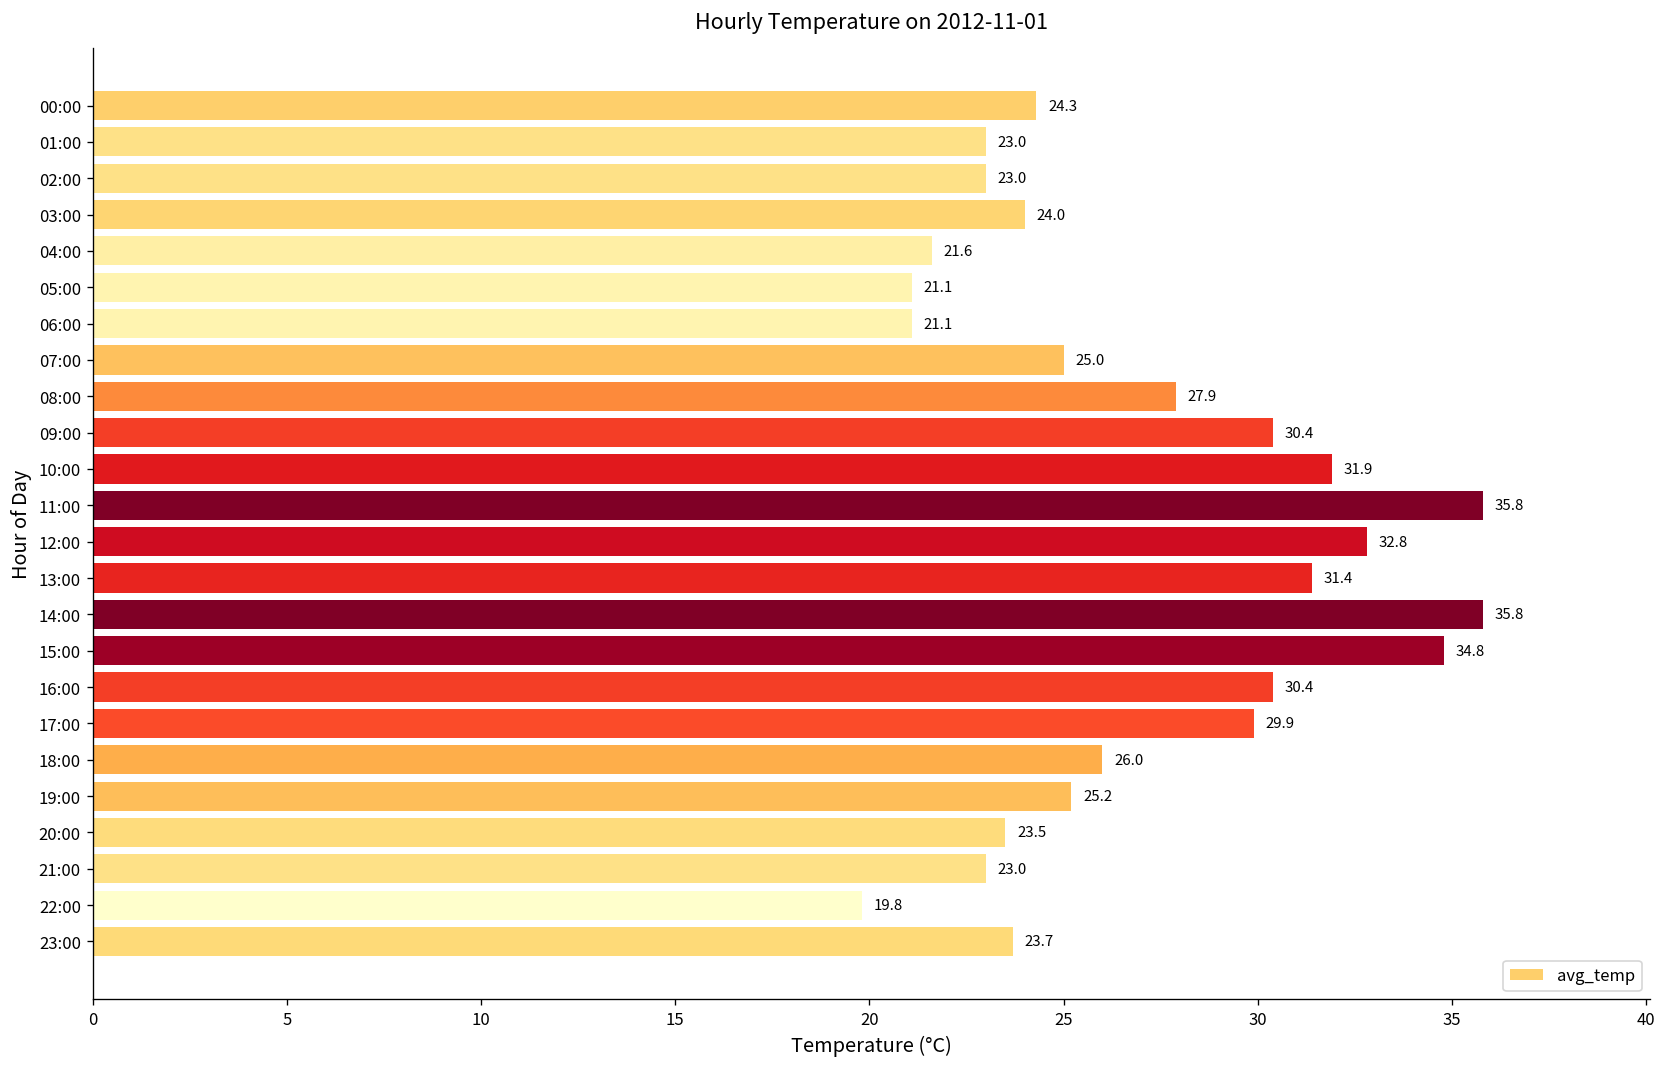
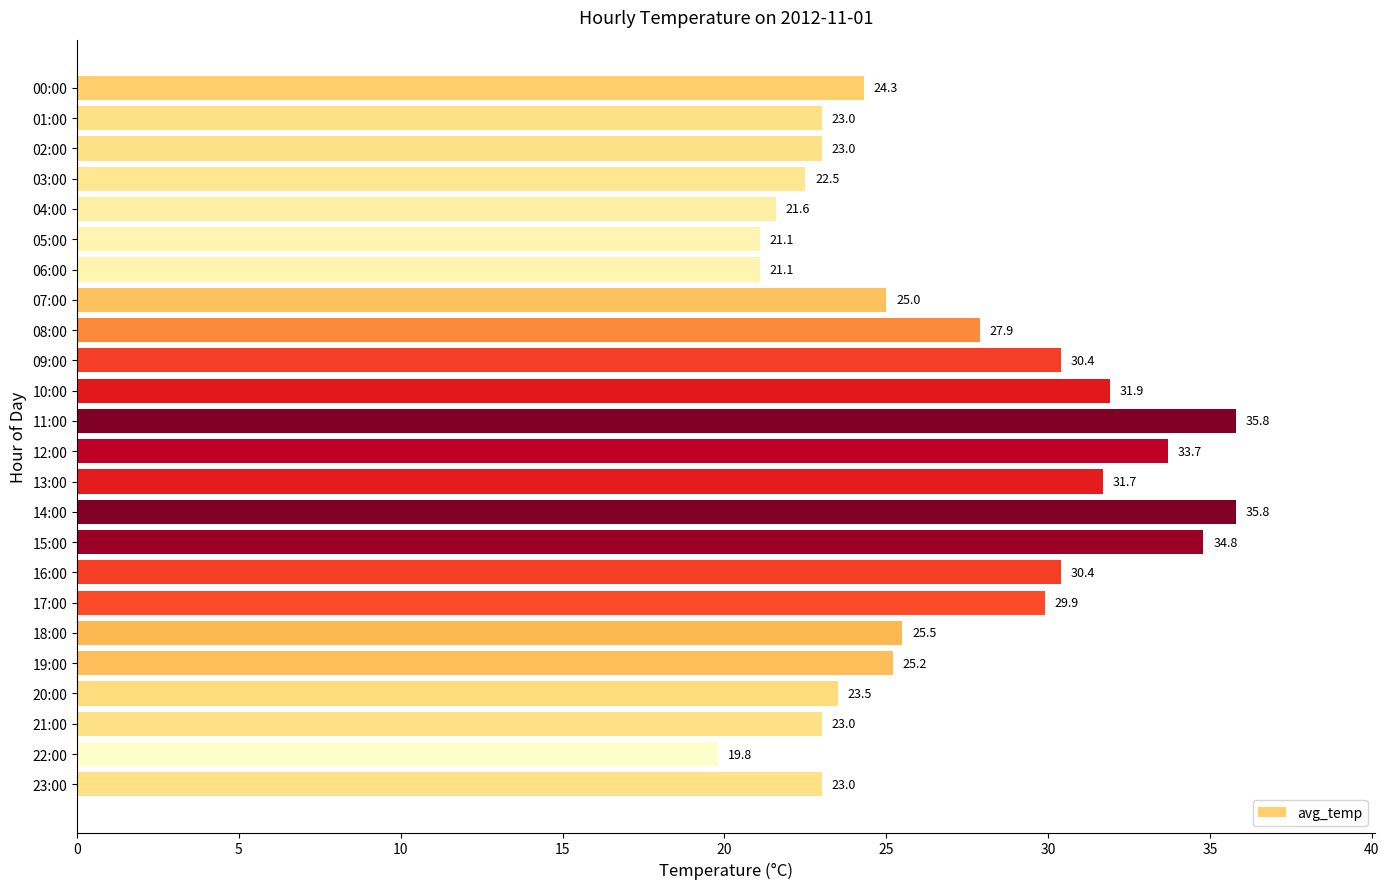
  {
    "00:00": 24.3,
    "01:00": 23.0,
    "02:00": 23.0,
-   "03:00": 24.0,
+   "03:00": 22.5,
    "04:00": 21.6,
    "05:00": 21.1,
    "06:00": 21.1,
    "07:00": 25.0,
    "08:00": 27.9,
    "09:00": 30.4,
    "10:00": 31.9,
    "11:00": 35.8,
-   "12:00": 32.8,
-   "13:00": 31.4,
+   "12:00": 33.7,
+   "13:00": 31.7,
    "14:00": 35.8,
    "15:00": 34.8,
    "16:00": 30.4,
    "17:00": 29.9,
-   "18:00": 26.0,
+   "18:00": 25.5,
    "19:00": 25.2,
    "20:00": 23.5,
    "21:00": 23.0,
    "22:00": 19.8,
-   "23:00": 23.7
+   "23:00": 23.0
  }
